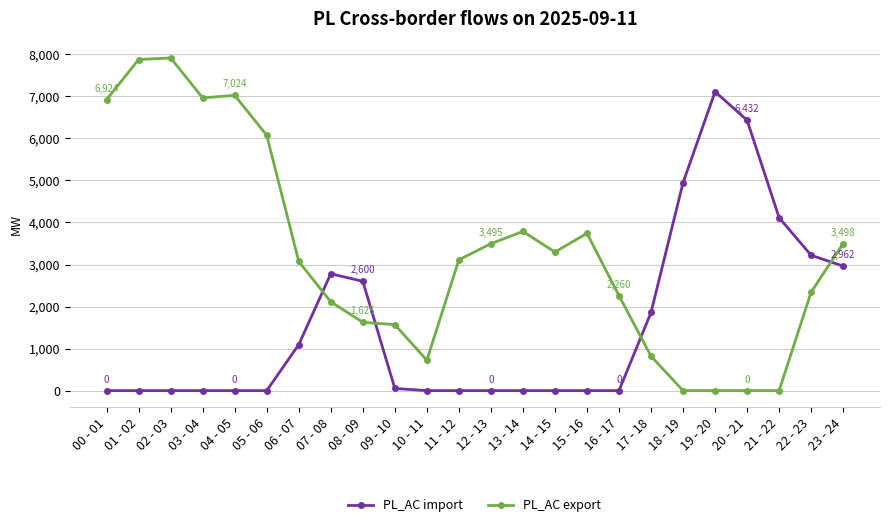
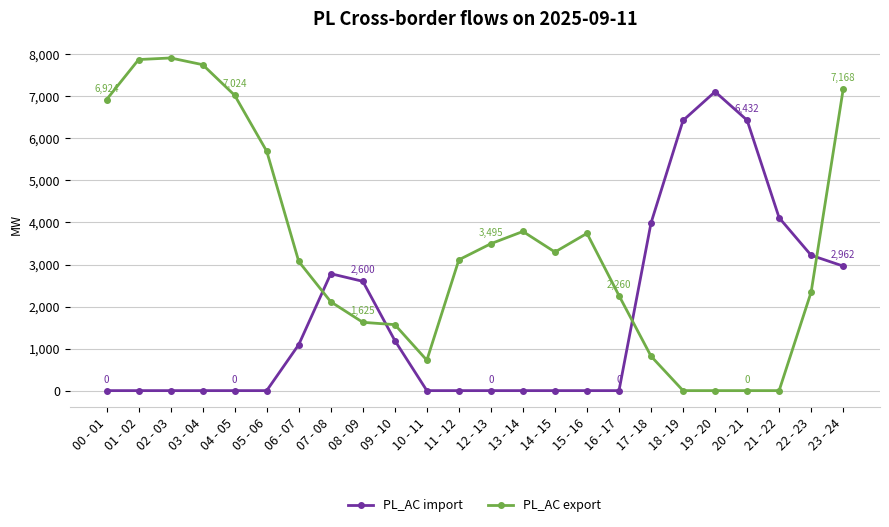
  {
    "PL_AC import": {
      "02 - 03": "0",
      "06 - 07": "1,100",
      "07 - 08": "2,800",
-     "09 - 10": "100",
+     "09 - 10": "1,200",
      "10 - 11": "0",
      "14 - 15": "0",
-     "17 - 18": "1,900",
-     "18 - 19": "4,900",
+     "17 - 18": "4,000",
+     "18 - 19": "6,400",
      "19 - 20": "7,100",
      "21 - 22": "4,100",
      "22 - 23": "3,200"
    },
    "PL_AC export": {
      "00 - 01": "6,924",
-     "03 - 04": "7,000",
+     "03 - 04": "7,800",
      "04 - 05": "7,024",
-     "05 - 06": "6,100",
+     "05 - 06": "5,700",
      "08 - 09": "1,625",
      "12 - 13": "3,495",
      "16 - 17": "2,260",
      "20 - 21": "0",
-     "23 - 24": "3,498"
+     "23 - 24": "7,168"
    }
  }
